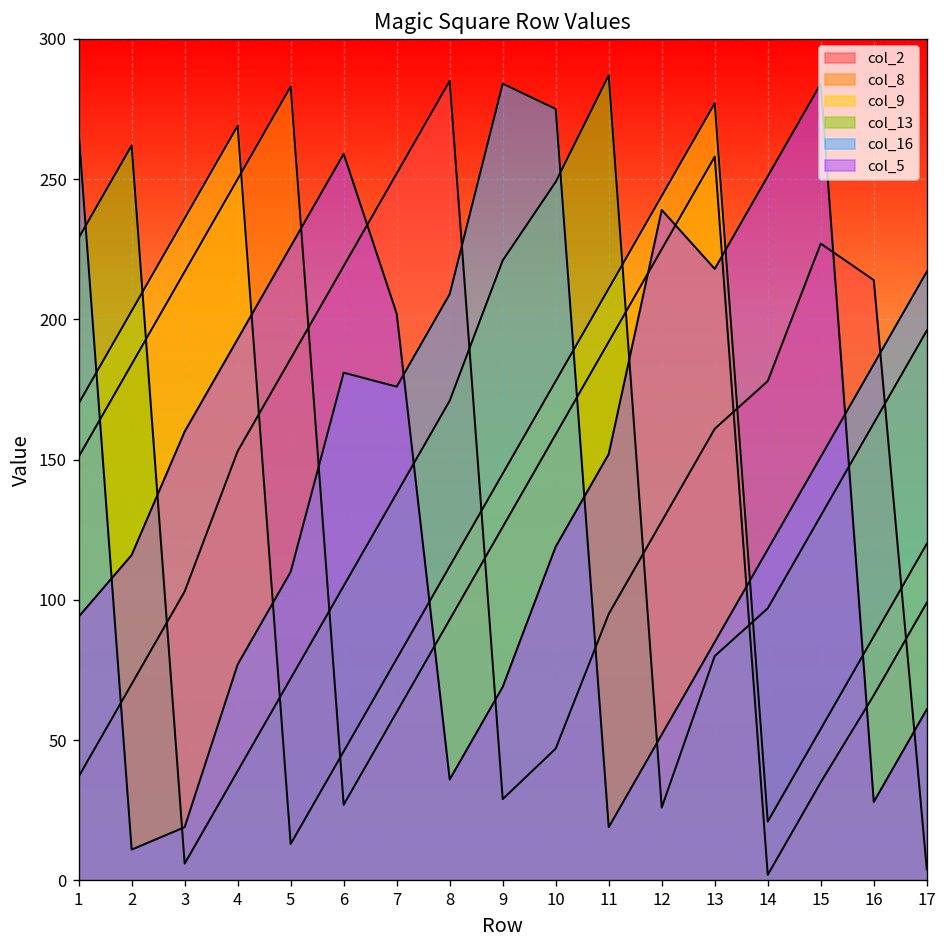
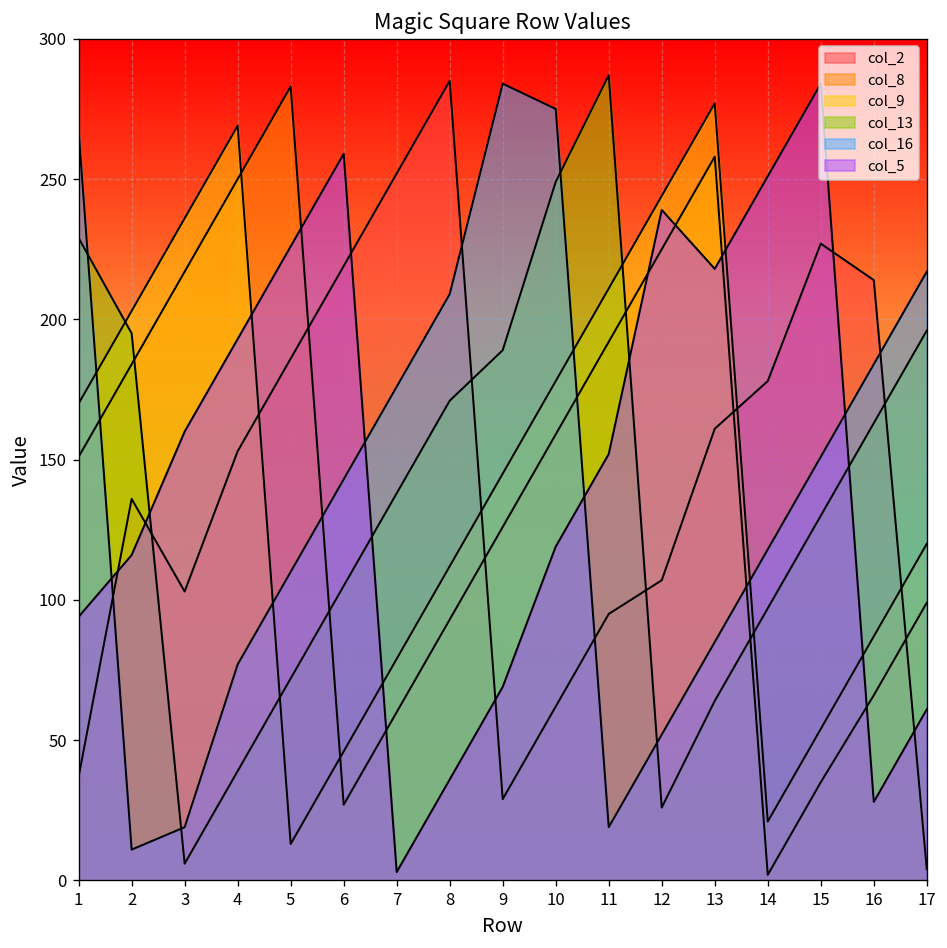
  {
    "col_2": {
      "1": 37,
-     "2": 70,
+     "2": 136,
      "3": 103,
      "4": 153,
      "5": 186,
      "6": 219,
      "7": 252,
      "8": 285,
      "9": 29,
-     "10": 47,
+     "10": 62,
      "11": 95,
-     "12": 128,
+     "12": 107,
      "13": 161,
      "14": 178,
      "15": 227,
      "16": 214,
      "17": 4
    },
    "col_13": {
      "1": 229,
-     "2": 262,
+     "2": 195,
      "3": 6,
      "4": 39,
      "5": 72,
      "6": 105,
      "7": 138,
      "8": 171,
-     "9": 221,
+     "9": 189,
      "10": 249,
      "11": 287,
      "12": 26,
-     "13": 80,
+     "13": 64,
      "14": 97,
      "15": 130,
      "16": 163,
      "17": 196
    },
    "col_16": {
      "1": 267,
      "2": 11,
      "3": 19,
      "4": 77,
      "5": 110,
-     "6": 181,
+     "6": 143,
      "7": 176,
      "8": 209,
      "9": 284,
      "10": 275,
      "11": 19,
      "12": 52,
      "13": 85,
      "14": 118,
      "15": 151,
      "16": 184,
      "17": 217
    },
    "col_5": {
      "1": 94,
      "2": 116,
      "3": 160,
      "4": 193,
      "5": 226,
      "6": 259,
-     "7": 202,
+     "7": 3,
      "8": 36,
      "9": 69,
      "10": 119,
      "11": 152,
      "12": 239,
      "13": 218,
      "14": 251,
      "16": 28,
      "17": 61
    }
  }
